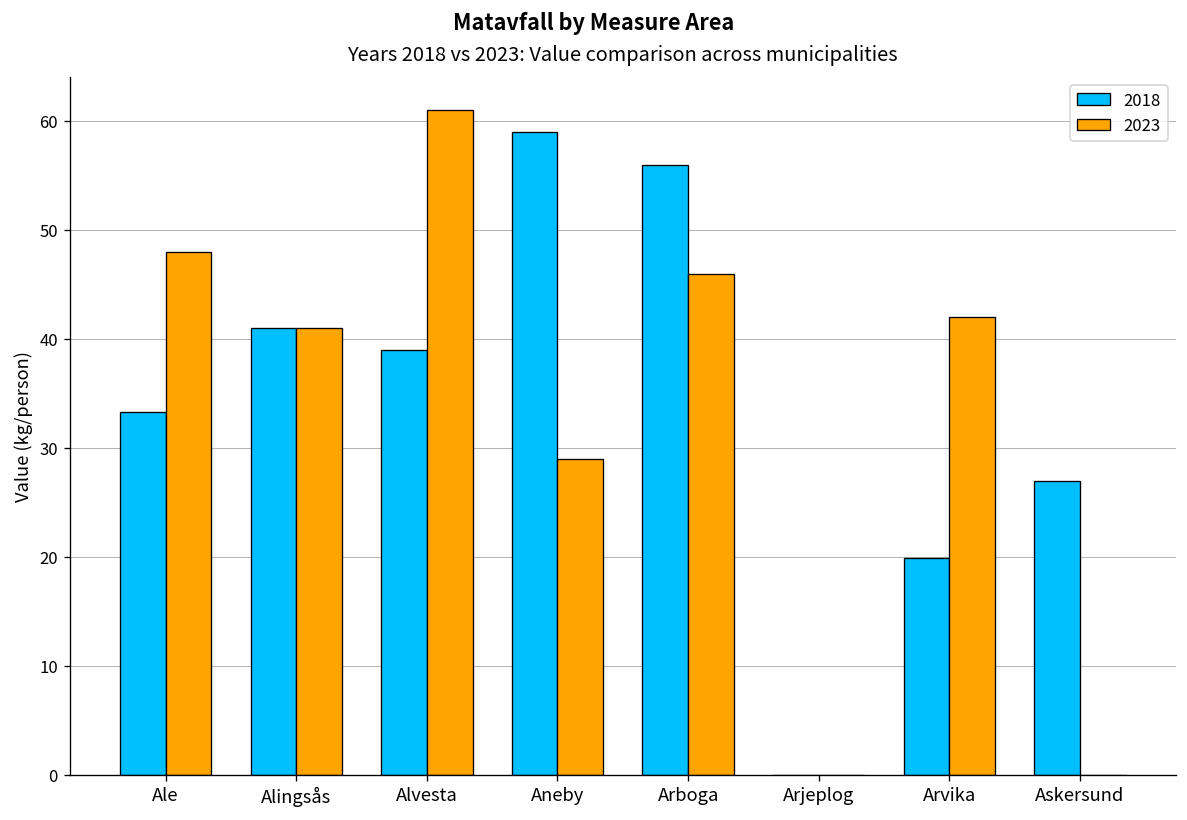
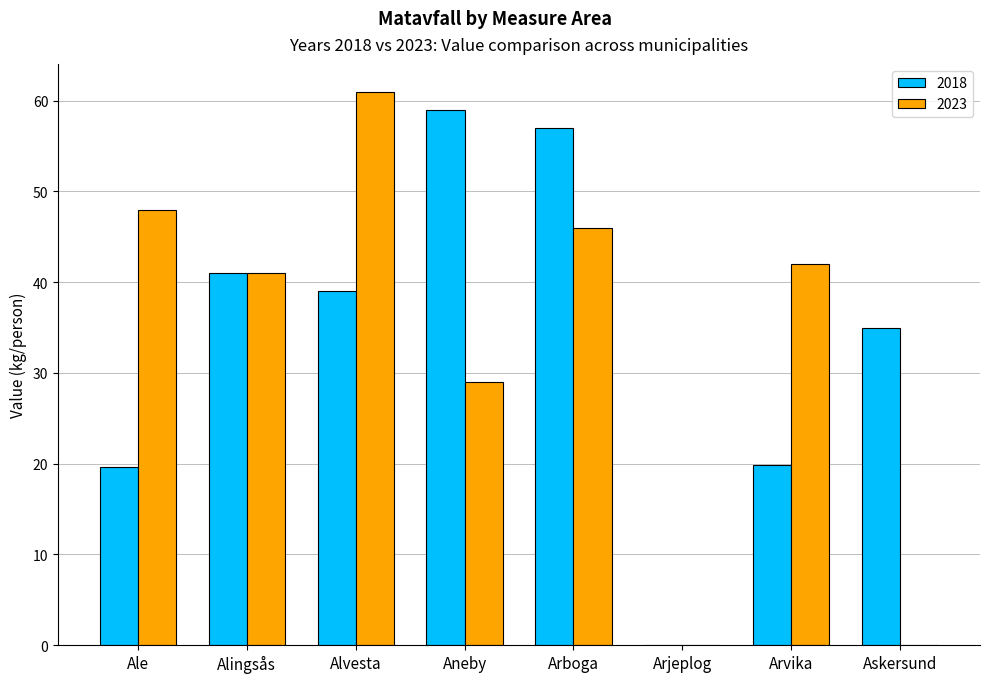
  {
    "2018": {
-     "Ale": 33,
+     "Ale": 20,
      "Alingsås": 41,
      "Alvesta": 39,
      "Aneby": 59,
-     "Arboga": 56,
+     "Arboga": 57,
      "Arjeplog": 0,
      "Arvika": 20,
-     "Askersund": 27
+     "Askersund": 35
    },
    "2023": {
      "Ale": 48,
      "Alingsås": 41,
      "Alvesta": 61,
      "Aneby": 29,
      "Arboga": 46,
      "Arjeplog": 0,
      "Arvika": 42,
      "Askersund": 0
    }
  }
